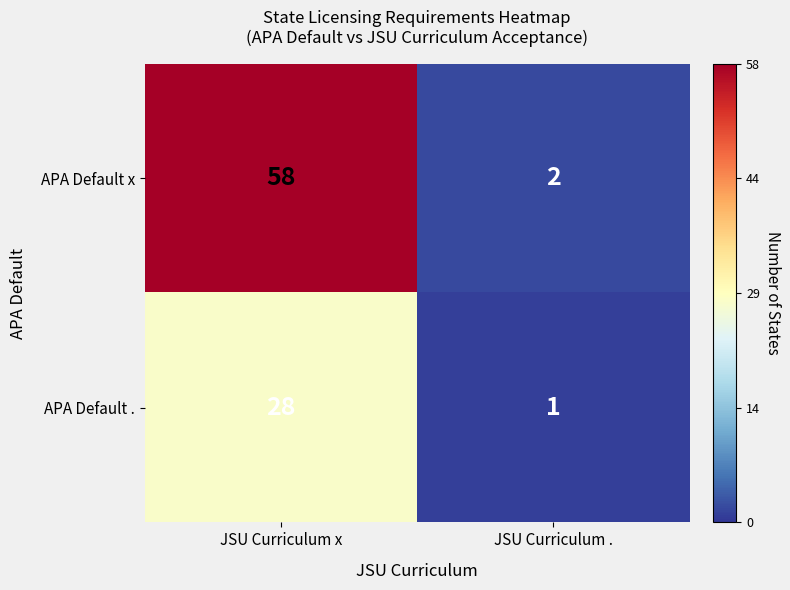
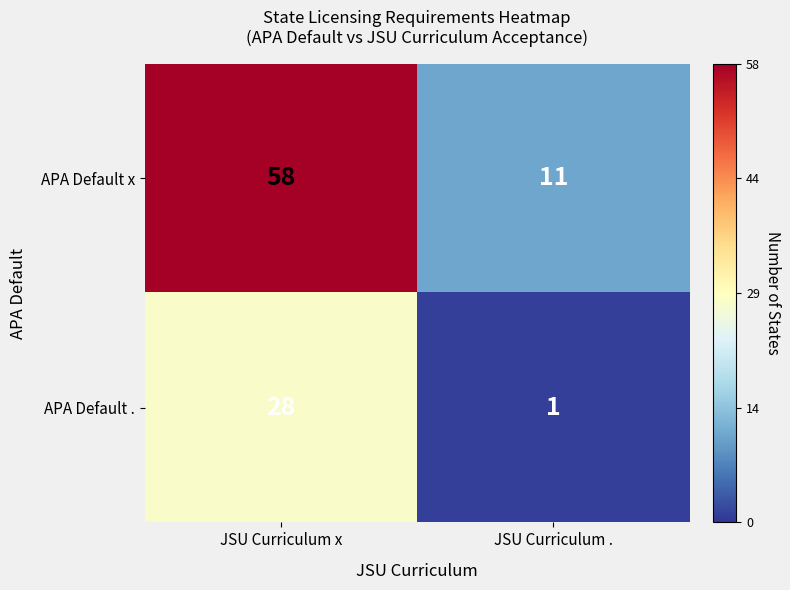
  {
    "APA Default x": {
      "JSU Curriculum x": 58,
-     "JSU Curriculum .": 2
+     "JSU Curriculum .": 11
    },
    "APA Default .": {
      "JSU Curriculum x": 28,
      "JSU Curriculum .": 1
    }
  }
